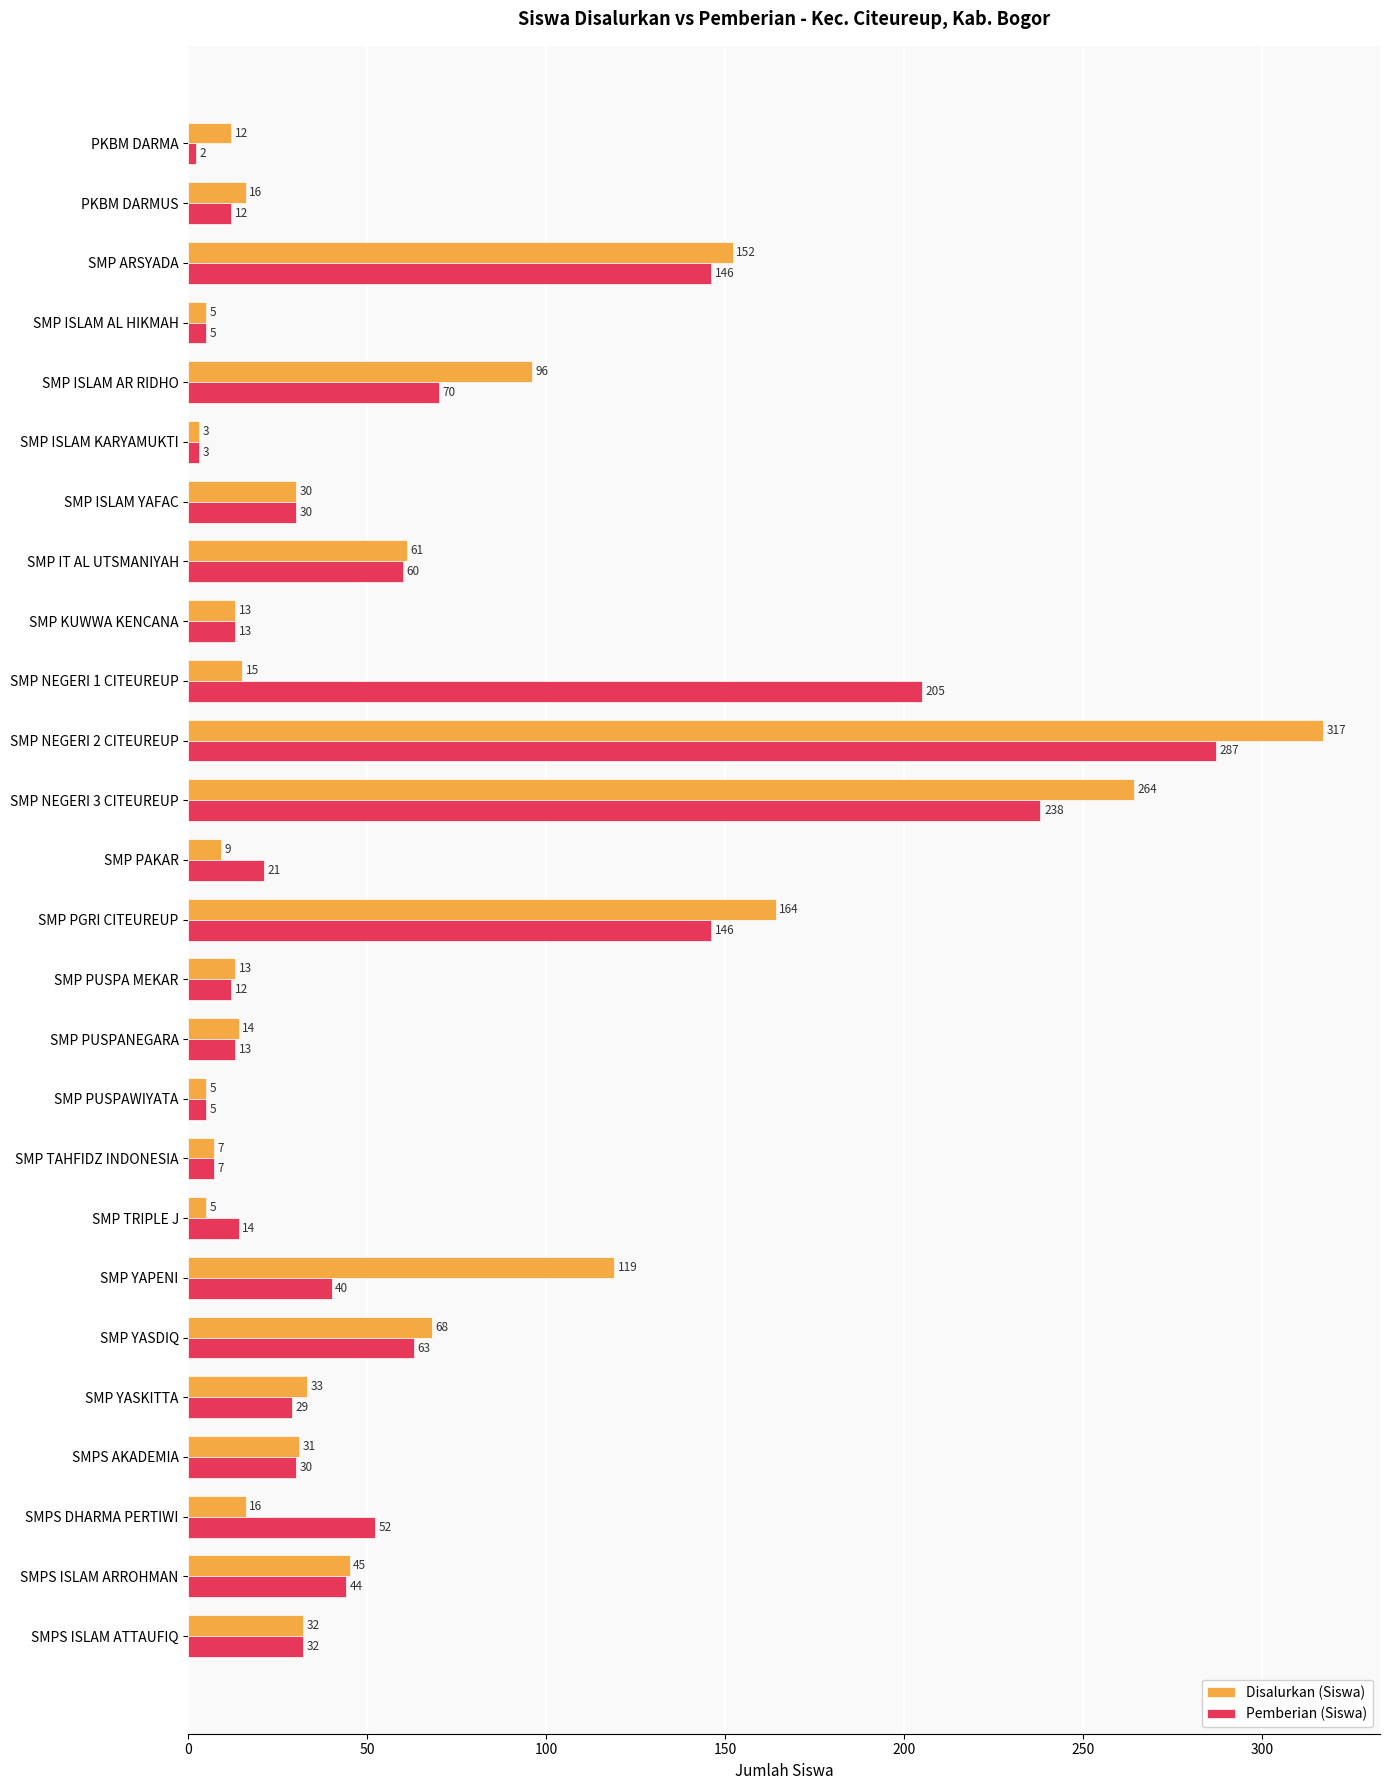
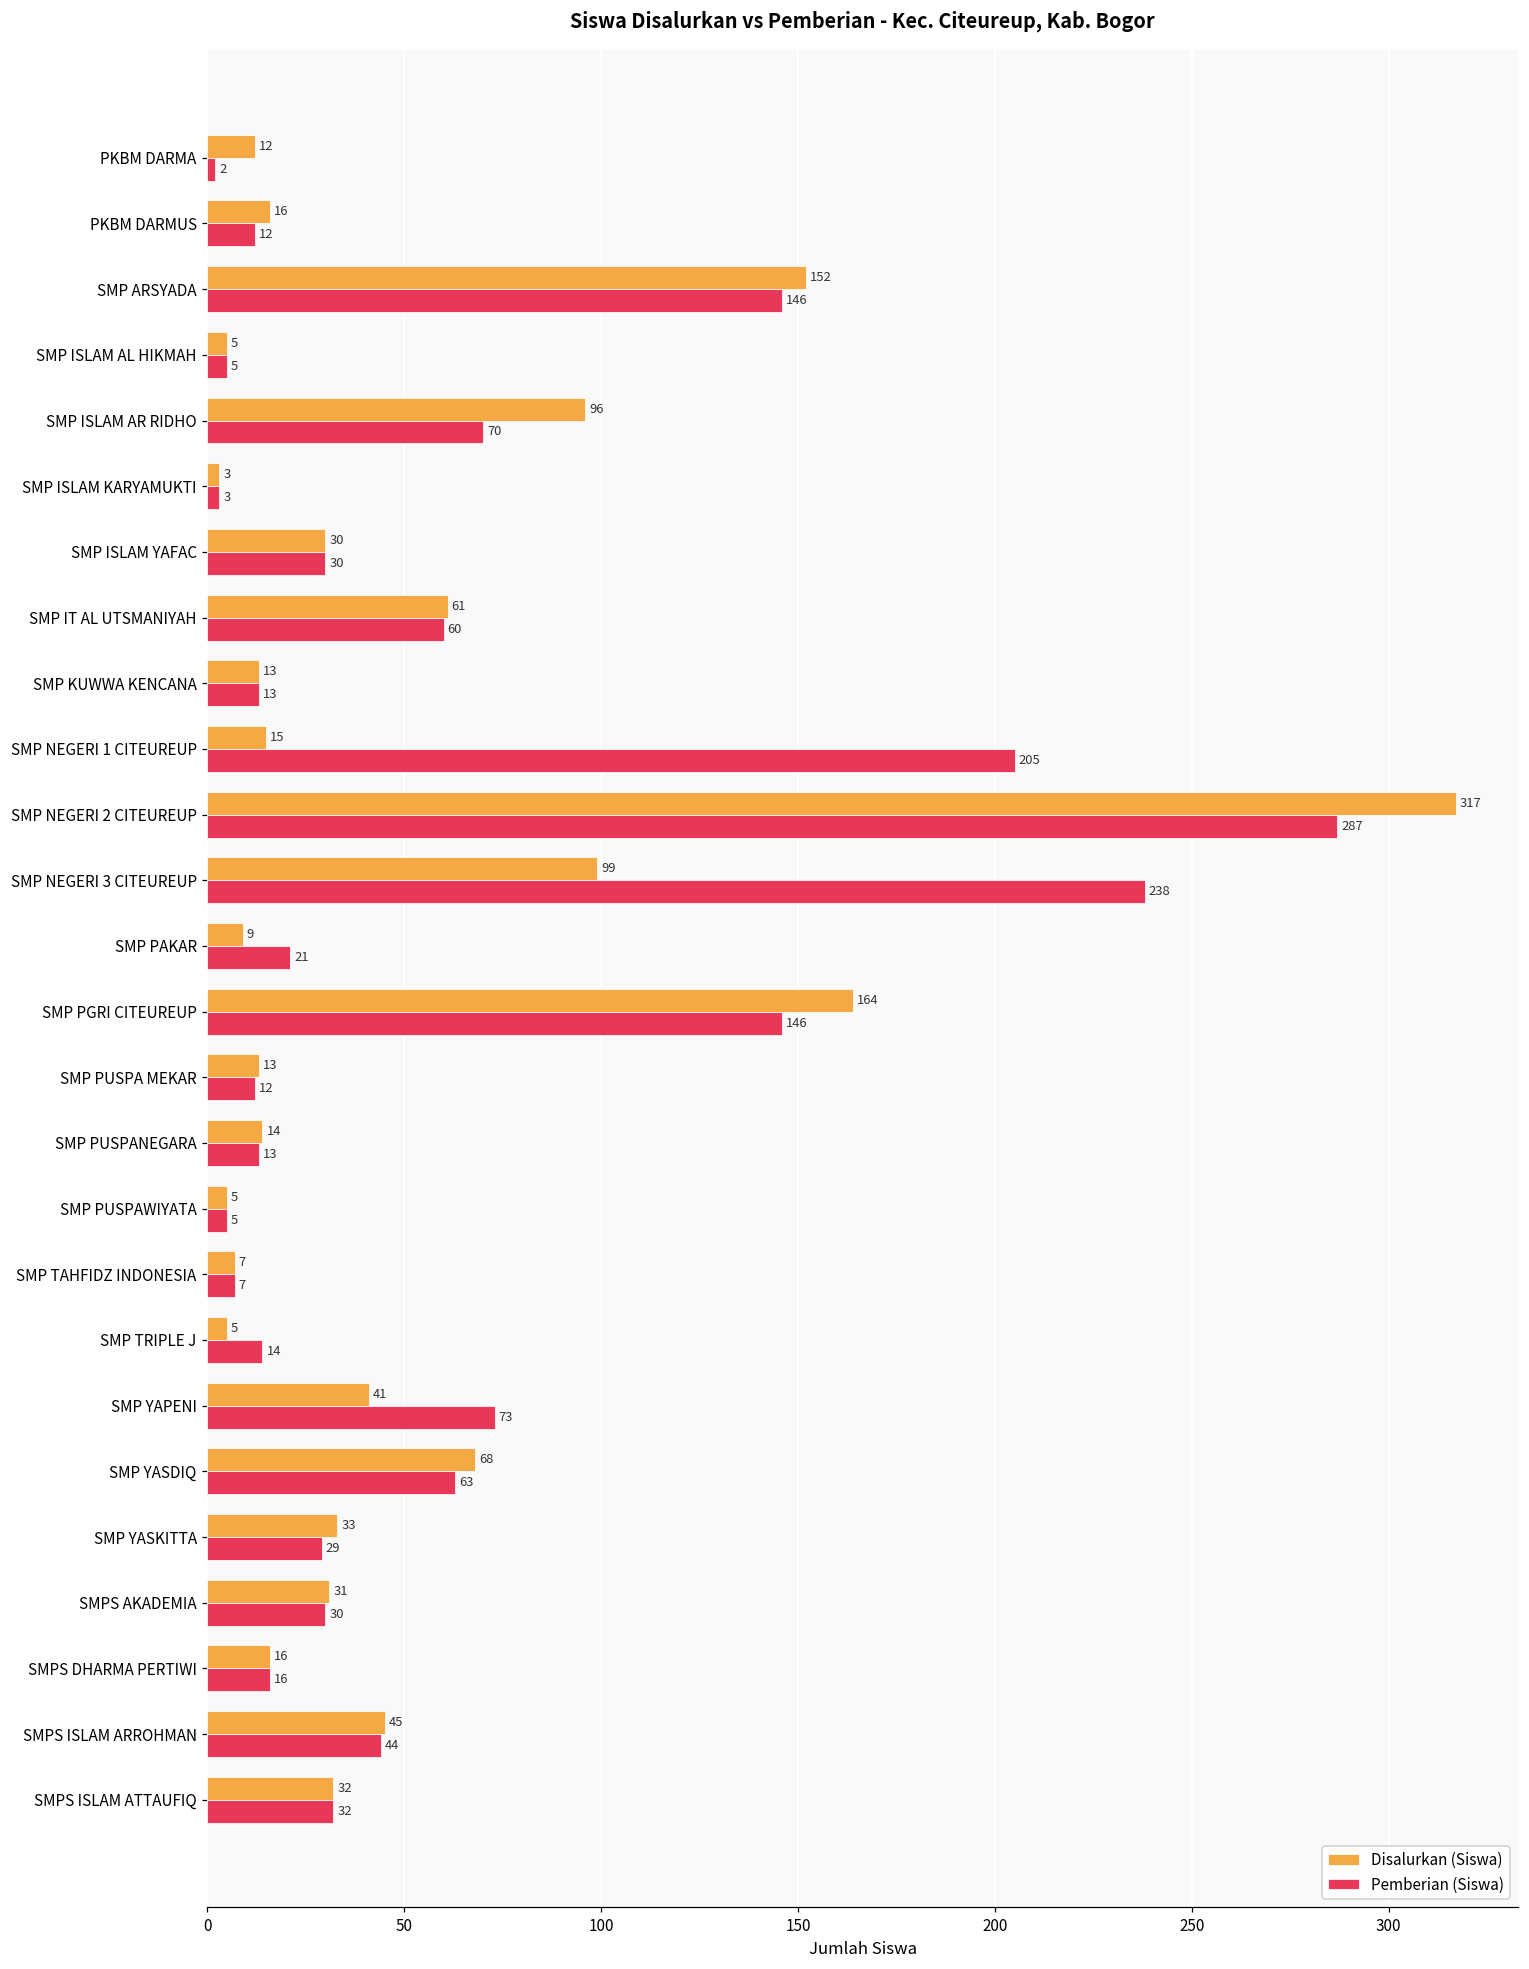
  {
    "Disalurkan (Siswa)": {
      "PKBM DARMA": 12,
      "PKBM DARMUS": 16,
      "SMP ARSYADA": 152,
      "SMP ISLAM AL HIKMAH": 5,
      "SMP ISLAM AR RIDHO": 96,
      "SMP ISLAM KARYAMUKTI": 3,
      "SMP ISLAM YAFAC": 30,
      "SMP IT AL UTSMANIYAH": 61,
      "SMP KUWWA KENCANA": 13,
      "SMP NEGERI 1 CITEUREUP": 15,
      "SMP NEGERI 2 CITEUREUP": 317,
-     "SMP NEGERI 3 CITEUREUP": 264,
+     "SMP NEGERI 3 CITEUREUP": 99,
      "SMP PAKAR": 9,
      "SMP PGRI CITEUREUP": 164,
      "SMP PUSPA MEKAR": 13,
      "SMP PUSPANEGARA": 14,
      "SMP PUSPAWIYATA": 5,
      "SMP TAHFIDZ INDONESIA": 7,
      "SMP TRIPLE J": 5,
-     "SMP YAPENI": 119,
+     "SMP YAPENI": 41,
      "SMP YASDIQ": 68,
      "SMP YASKITTA": 33,
      "SMPS AKADEMIA": 31,
      "SMPS DHARMA PERTIWI": 16,
      "SMPS ISLAM ARROHMAN": 45,
      "SMPS ISLAM ATTAUFIQ": 32
    },
    "Pemberian (Siswa)": {
      "PKBM DARMA": 2,
      "PKBM DARMUS": 12,
      "SMP ARSYADA": 146,
      "SMP ISLAM AL HIKMAH": 5,
      "SMP ISLAM AR RIDHO": 70,
      "SMP ISLAM KARYAMUKTI": 3,
      "SMP ISLAM YAFAC": 30,
      "SMP IT AL UTSMANIYAH": 60,
      "SMP KUWWA KENCANA": 13,
      "SMP NEGERI 1 CITEUREUP": 205,
      "SMP NEGERI 2 CITEUREUP": 287,
      "SMP NEGERI 3 CITEUREUP": 238,
      "SMP PAKAR": 21,
      "SMP PGRI CITEUREUP": 146,
      "SMP PUSPA MEKAR": 12,
      "SMP PUSPANEGARA": 13,
      "SMP PUSPAWIYATA": 5,
      "SMP TAHFIDZ INDONESIA": 7,
      "SMP TRIPLE J": 14,
-     "SMP YAPENI": 40,
+     "SMP YAPENI": 73,
      "SMP YASDIQ": 63,
      "SMP YASKITTA": 29,
      "SMPS AKADEMIA": 30,
-     "SMPS DHARMA PERTIWI": 52,
+     "SMPS DHARMA PERTIWI": 16,
      "SMPS ISLAM ARROHMAN": 44,
      "SMPS ISLAM ATTAUFIQ": 32
    }
  }
